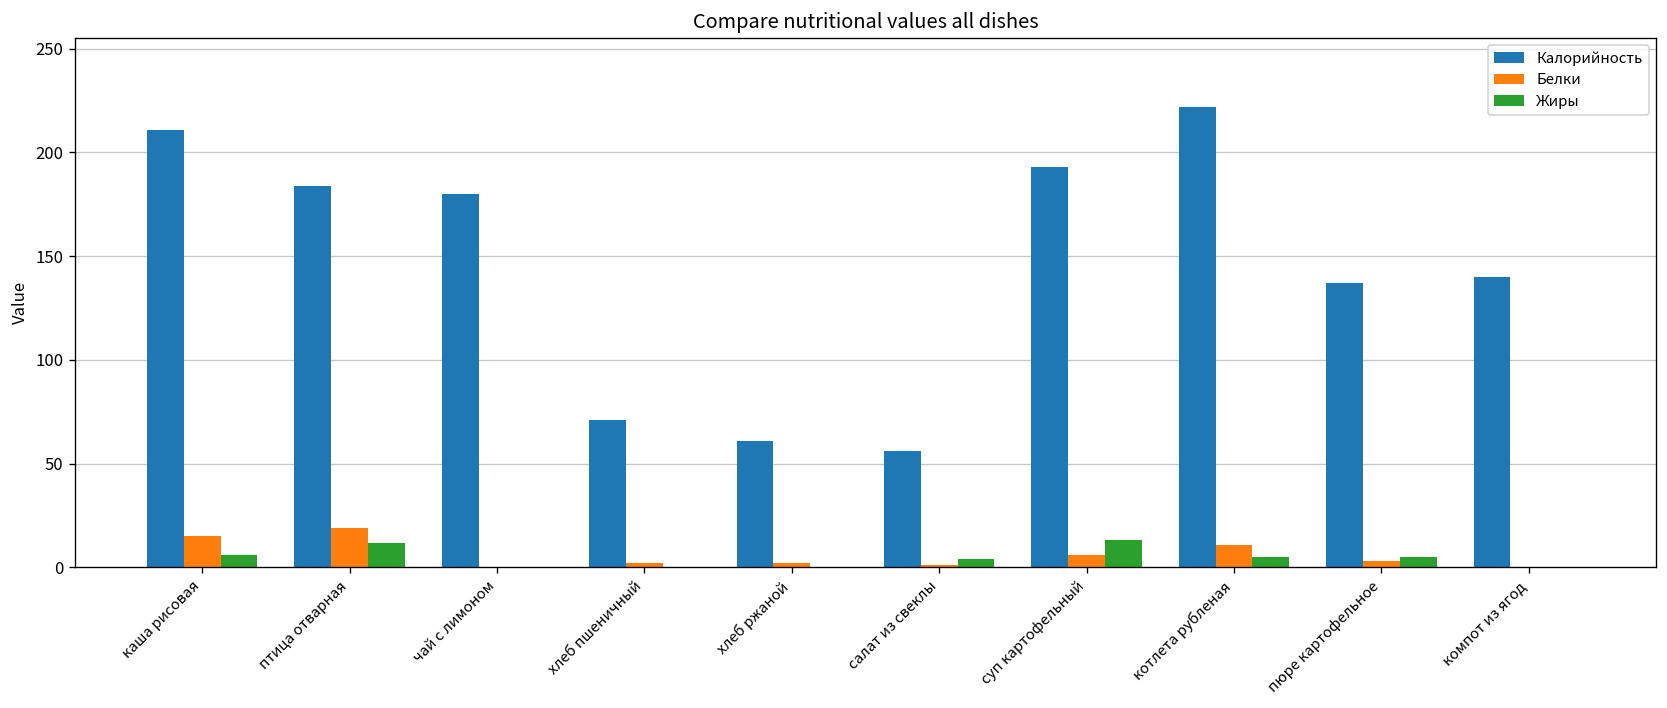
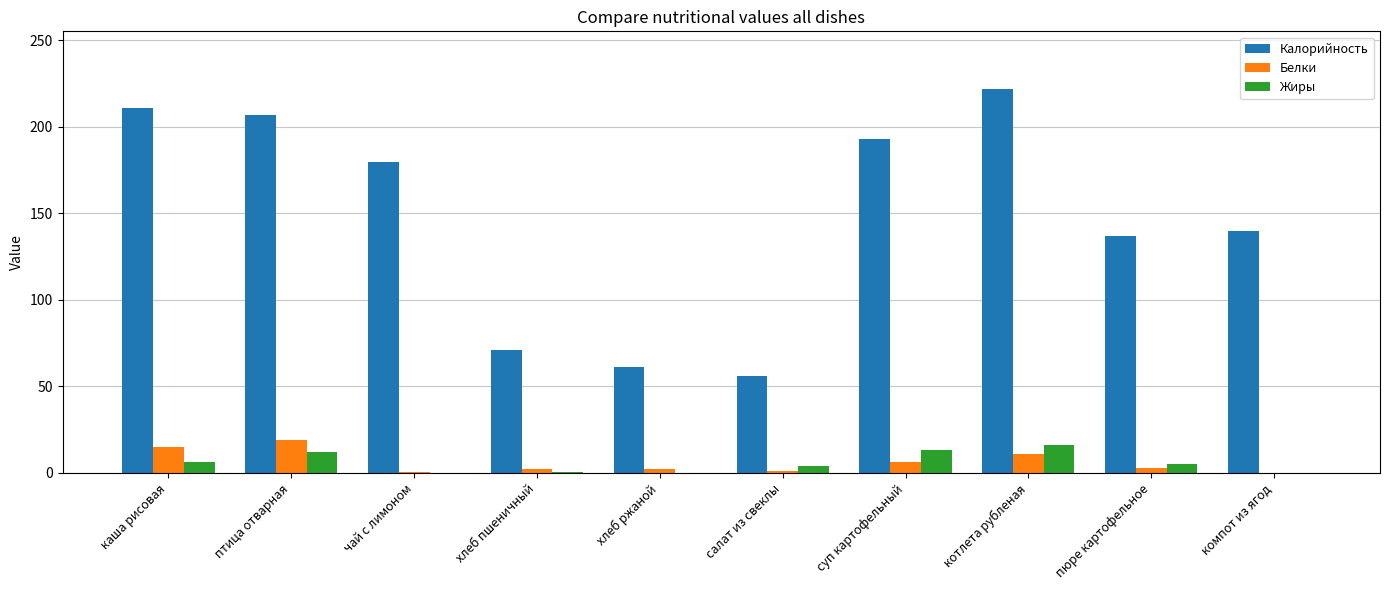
  {
    "Калорийность": {
      "каша рисовая": 211,
-     "птица отварная": 184,
+     "птица отварная": 207,
      "чай с лимоном": 180,
      "хлеб пшеничный": 71,
      "хлеб ржаной": 61,
      "салат из свеклы": 56,
      "суп картофельный": 193,
      "котлета рубленая": 222,
      "пюре картофельное": 137,
      "компот из ягод": 140
    },
    "Белки": {
      "каша рисовая": 15,
      "птица отварная": 19,
      "хлеб пшеничный": 2,
      "хлеб ржаной": 2,
      "суп картофельный": 6,
      "котлета рубленая": 11,
      "пюре картофельное": 3,
      "компот из ягод": 0
    },
    "Жиры": {
      "каша рисовая": 6,
      "птица отварная": 12,
      "чай с лимоном": 0,
      "хлеб ржаной": 0,
      "салат из свеклы": 4,
      "суп картофельный": 13,
-     "котлета рубленая": 5,
+     "котлета рубленая": 16,
      "пюре картофельное": 5,
      "компот из ягод": 0
    }
  }
